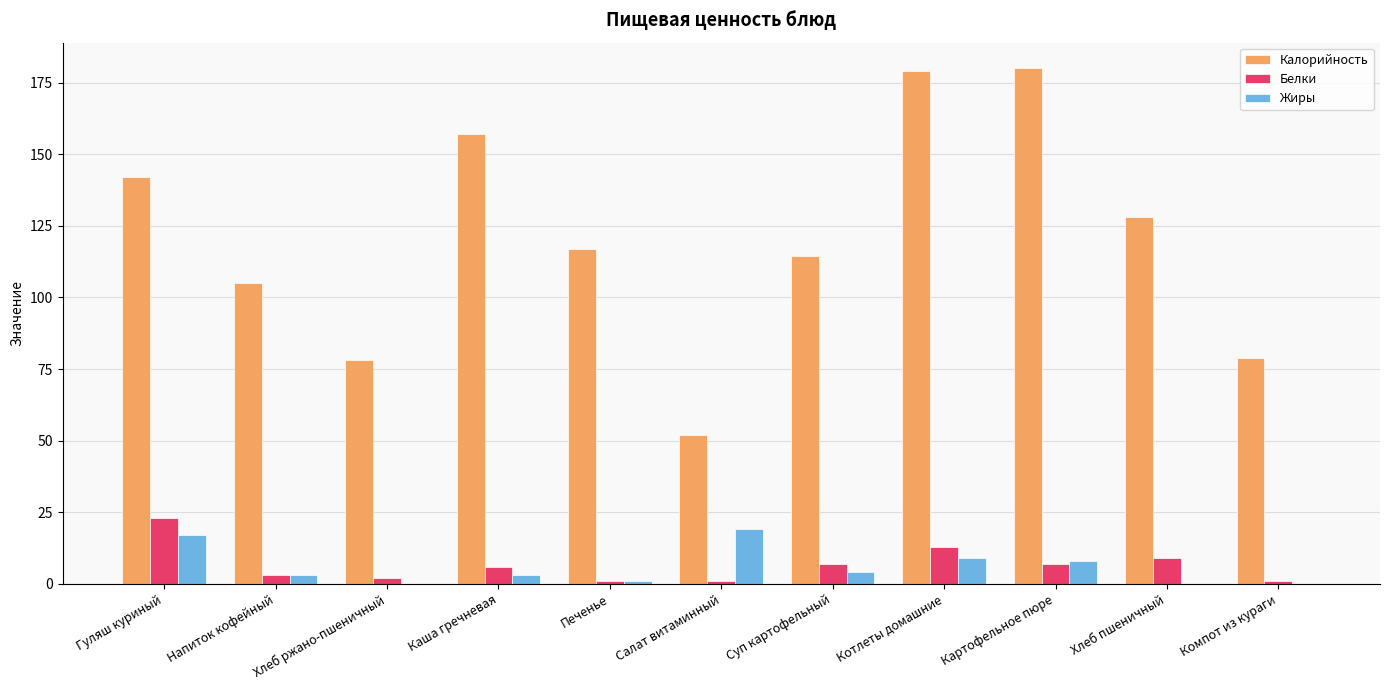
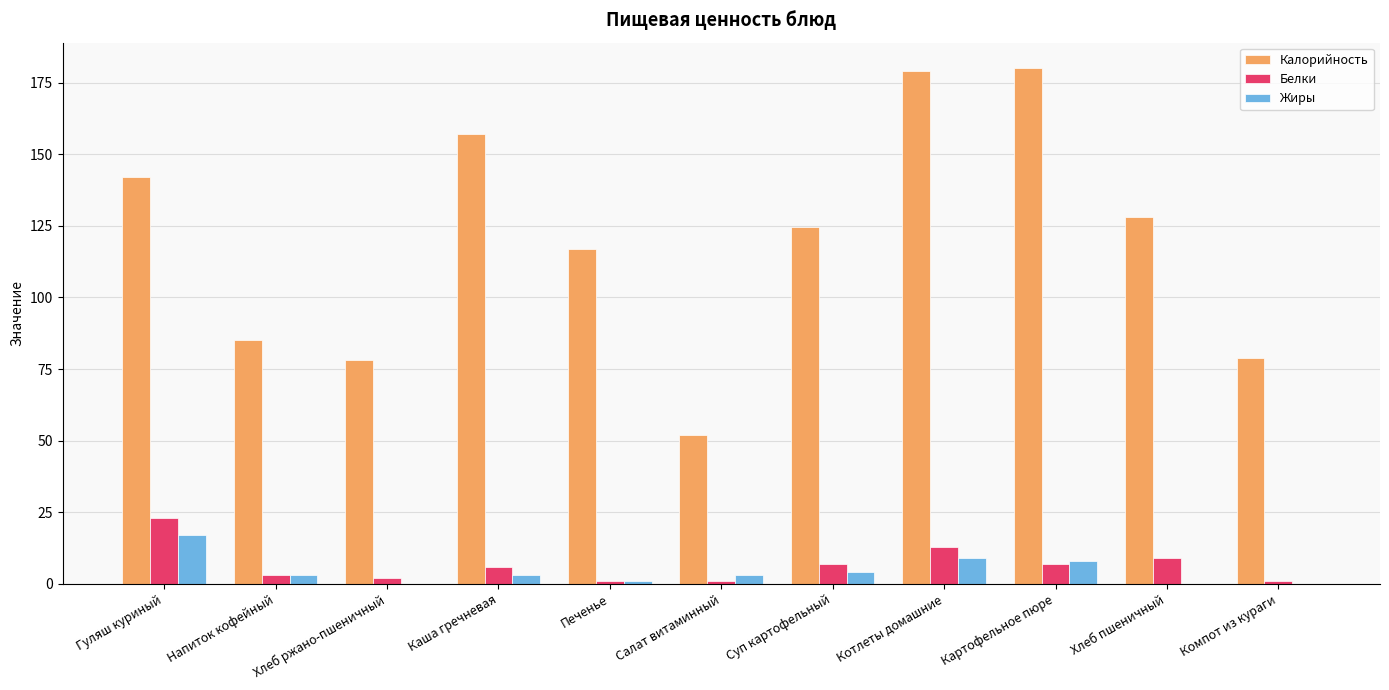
  {
    "Калорийность": {
      "Гуляш куриный": 142,
-     "Напиток кофейный": 105,
+     "Напиток кофейный": 85,
      "Хлеб ржано-пшеничный": 78,
      "Каша гречневая": 157,
      "Печенье": 117,
      "Салат витаминный": 52,
-     "Суп картофельный": 114,
+     "Суп картофельный": 125,
      "Котлеты домашние": 179,
      "Картофельное пюре": 180,
      "Хлеб пшеничный": 128,
      "Компот из кураги": 79
    },
    "Белки": {
      "Гуляш куриный": 23,
      "Напиток кофейный": 3,
      "Хлеб ржано-пшеничный": 2,
      "Каша гречневая": 6,
      "Печенье": 1,
      "Салат витаминный": 1,
      "Суп картофельный": 7,
      "Котлеты домашние": 13,
      "Картофельное пюре": 7,
      "Хлеб пшеничный": 9,
      "Компот из кураги": 1
    },
    "Жиры": {
      "Гуляш куриный": 17,
      "Напиток кофейный": 3,
      "Хлеб ржано-пшеничный": 0,
      "Каша гречневая": 3,
      "Печенье": 1,
-     "Салат витаминный": 19,
+     "Салат витаминный": 3,
      "Суп картофельный": 4,
      "Котлеты домашние": 9,
      "Картофельное пюре": 8,
      "Хлеб пшеничный": 0,
      "Компот из кураги": 0
    }
  }
